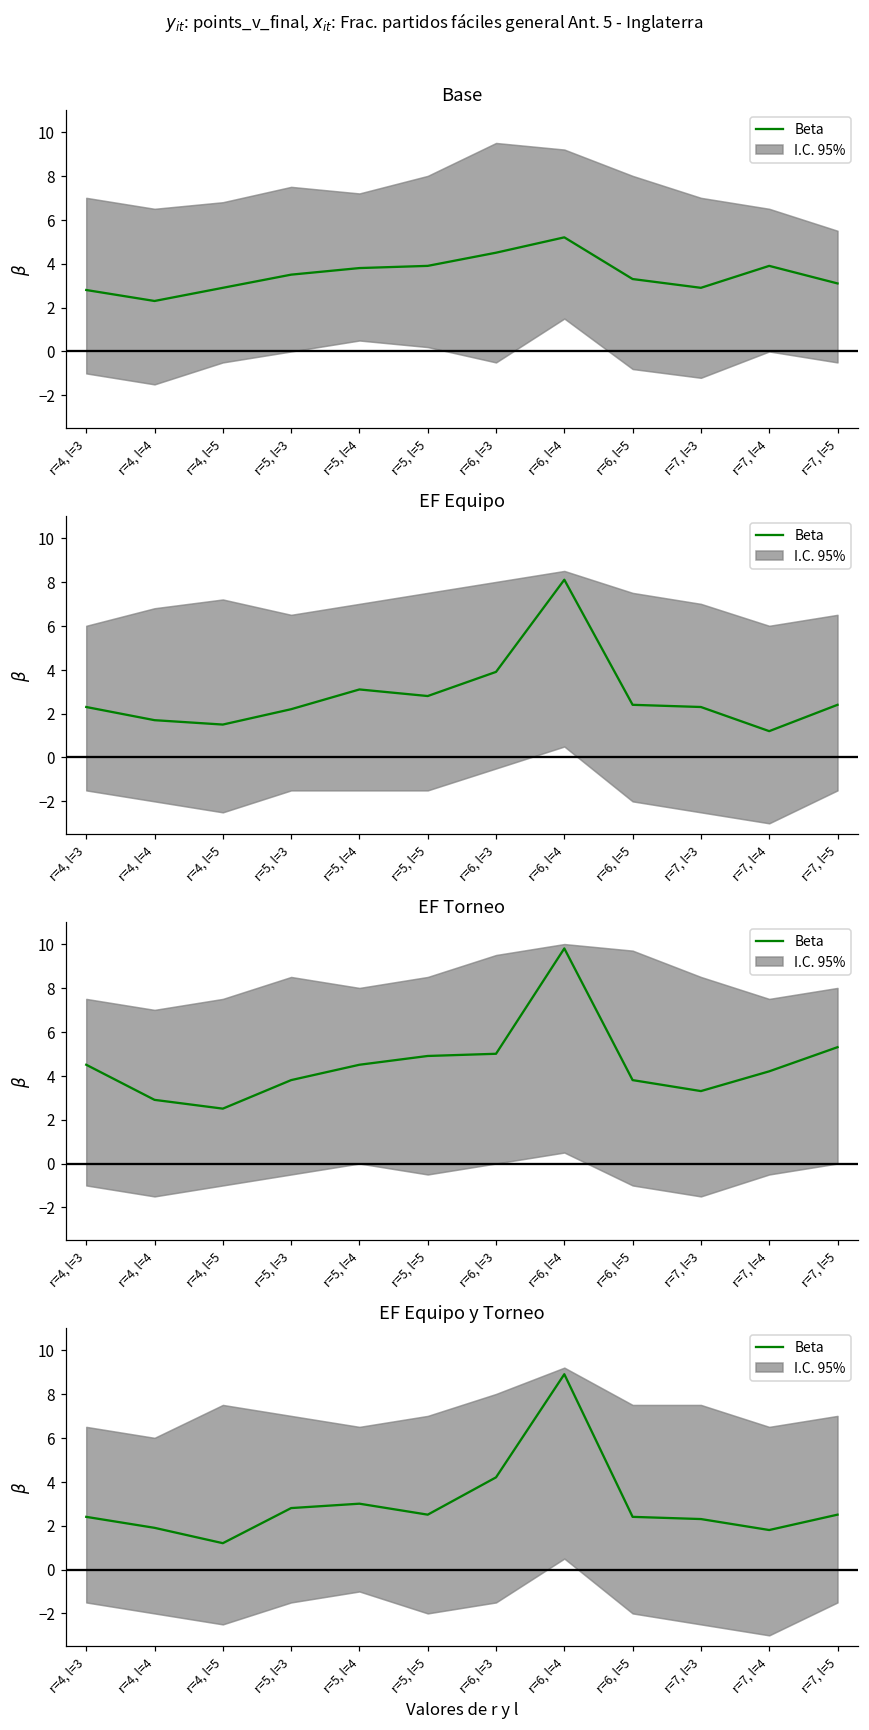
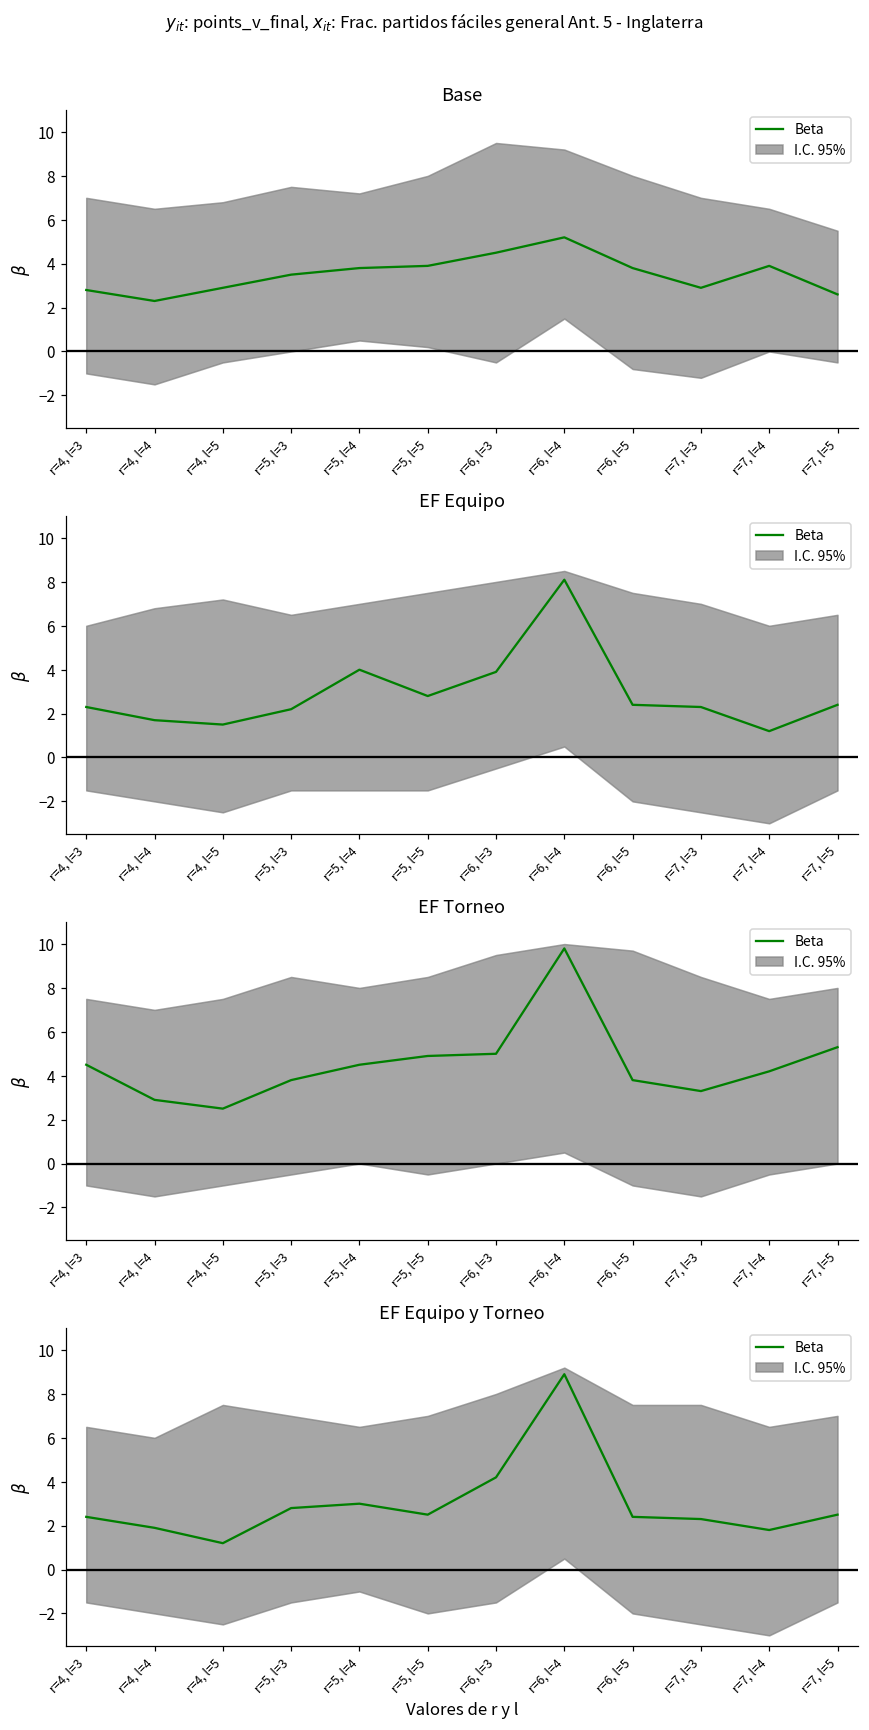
  {
    "Base": {
      "Beta": {
        "r=4, l=3": 2.8,
        "r=4, l=4": 2.3,
        "r=4, l=5": 2.9,
        "r=5, l=3": 3.5,
        "r=5, l=4": 3.8,
        "r=5, l=5": 3.9,
        "r=6, l=3": 4.5,
        "r=6, l=4": 5.2,
-       "r=6, l=5": 3.3,
+       "r=6, l=5": 3.8,
        "r=7, l=3": 2.9,
        "r=7, l=4": 3.9,
-       "r=7, l=5": 3.1
+       "r=7, l=5": 2.6
      }
    },
    "EF Equipo": {
      "Beta": {
        "r=4, l=3": 2.3,
        "r=4, l=4": 1.7,
        "r=4, l=5": 1.5,
        "r=5, l=3": 2.2,
-       "r=5, l=4": 3.1,
+       "r=5, l=4": 4.0,
        "r=5, l=5": 2.8,
        "r=6, l=3": 3.9,
        "r=6, l=4": 8.1,
        "r=6, l=5": 2.4,
        "r=7, l=3": 2.3,
        "r=7, l=4": 1.2,
        "r=7, l=5": 2.4
      }
    },
    "EF Torneo": {
      "Beta": {
        "r=4, l=3": 4.5,
        "r=4, l=4": 2.9,
        "r=4, l=5": 2.5,
        "r=5, l=3": 3.8,
        "r=5, l=4": 4.5,
        "r=5, l=5": 4.9,
        "r=6, l=3": 5.0,
        "r=6, l=4": 9.8,
        "r=6, l=5": 3.8,
        "r=7, l=3": 3.3,
        "r=7, l=4": 4.2,
        "r=7, l=5": 5.3
      }
    },
    "EF Equipo y Torneo": {
      "Beta": {
        "r=4, l=3": 2.4,
        "r=4, l=4": 1.9,
        "r=4, l=5": 1.2,
        "r=5, l=3": 2.8,
        "r=5, l=4": 3.0,
        "r=5, l=5": 2.5,
        "r=6, l=3": 4.2,
        "r=6, l=4": 8.9,
        "r=6, l=5": 2.4,
        "r=7, l=3": 2.3,
        "r=7, l=4": 1.8,
        "r=7, l=5": 2.5
      }
    }
  }
